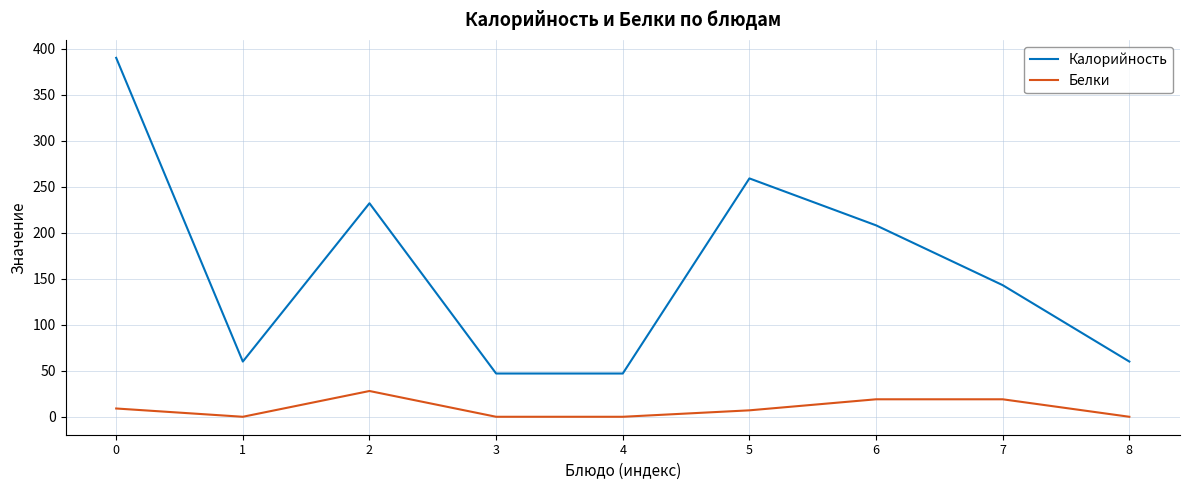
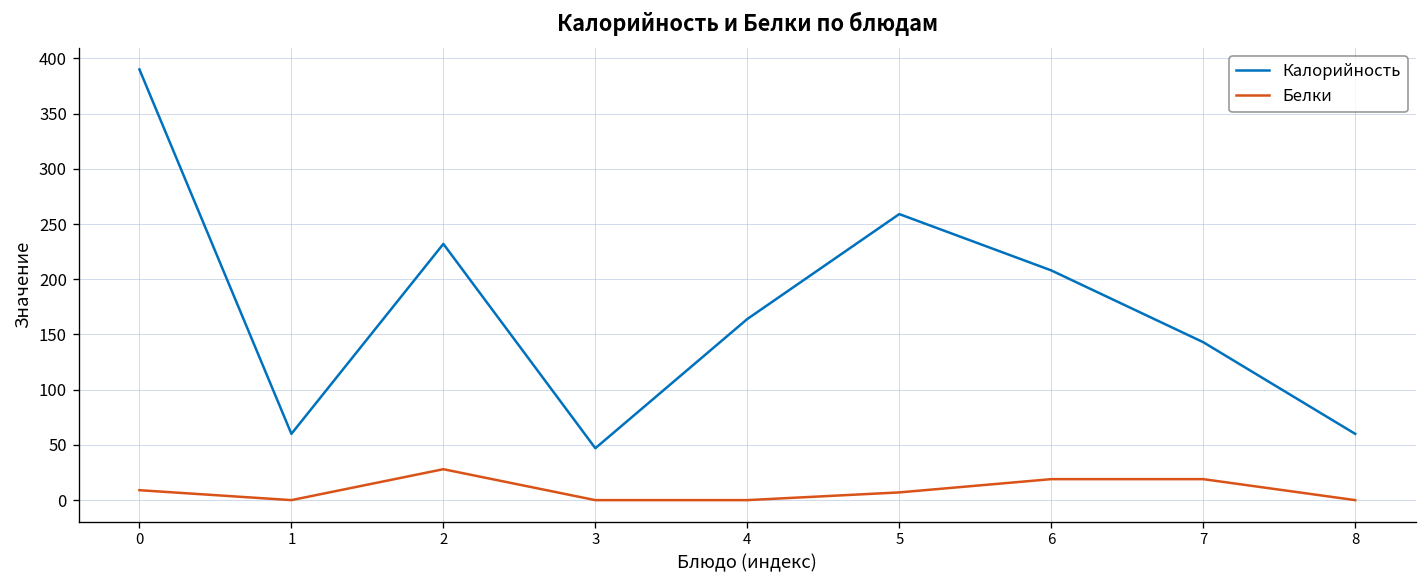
  {
    "Калорийность": {
      "0": 390,
      "1": 60,
      "2": 230,
      "3": 50,
-     "4": 50,
+     "4": 160,
      "5": 260,
      "6": 210,
      "7": 140,
      "8": 60
    },
    "Белки": {
      "0": 10,
      "1": 0,
      "2": 30,
      "3": 0,
      "4": 0,
      "5": 10,
      "6": 20,
      "7": 20,
      "8": 0
    }
  }
